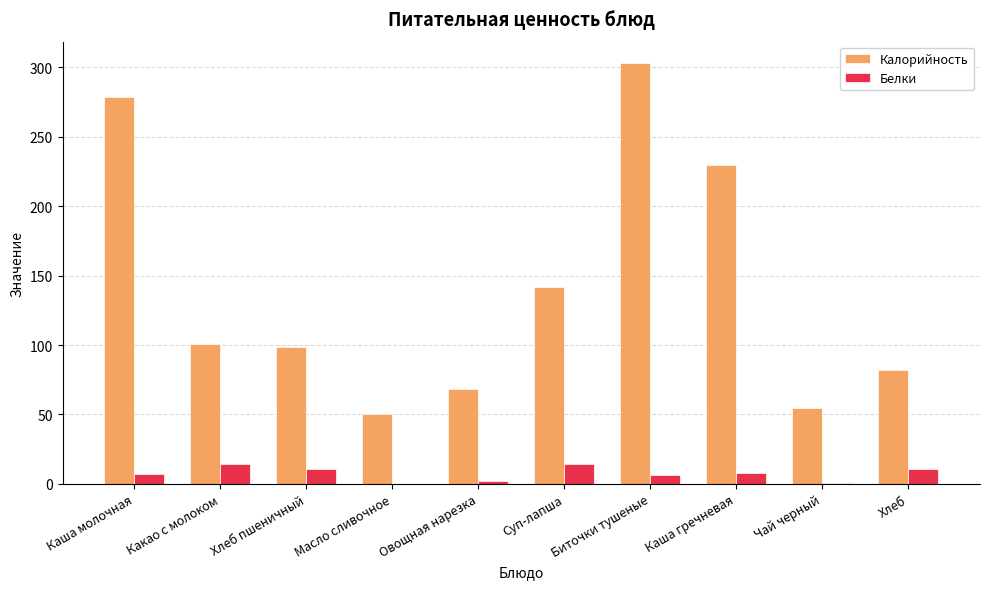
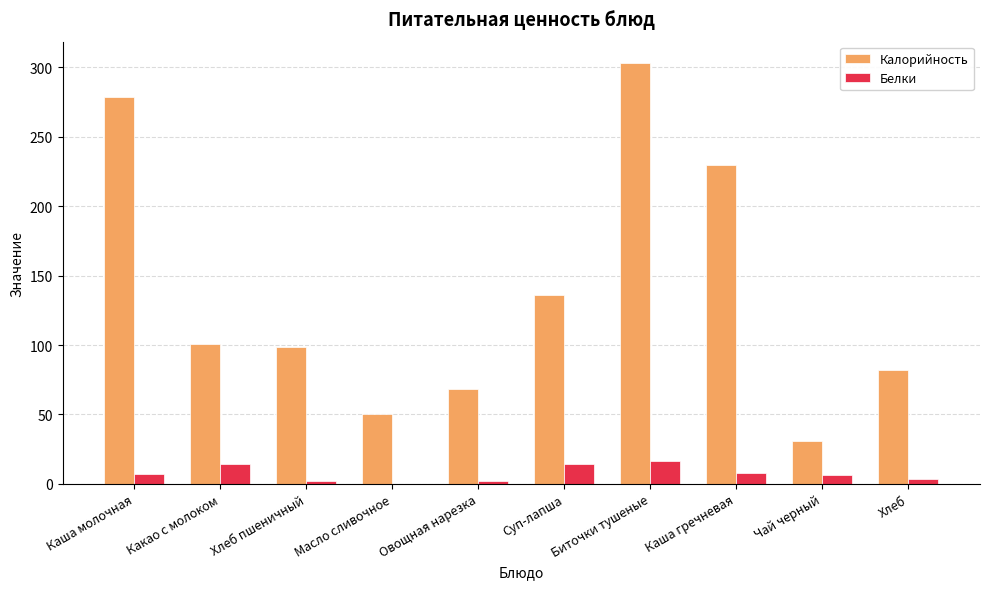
  {
    "Калорийность": {
      "Каша молочная": 279,
      "Какао с молоком": 100,
      "Хлеб пшеничный": 99,
      "Масло сливочное": 50,
      "Овощная нарезка": 68,
-     "Суп-лапша": 142,
+     "Суп-лапша": 136,
      "Биточки тушеные": 303,
      "Каша гречневая": 229,
-     "Чай черный": 55,
+     "Чай черный": 31,
      "Хлеб": 82
    },
    "Белки": {
      "Каша молочная": 7,
      "Какао с молоком": 14,
-     "Хлеб пшеничный": 11,
+     "Хлеб пшеничный": 2,
      "Овощная нарезка": 2,
      "Суп-лапша": 14,
-     "Биточки тушеные": 6,
+     "Биточки тушеные": 17,
      "Каша гречневая": 8,
-     "Чай черный": 1,
-     "Хлеб": 11
+     "Чай черный": 7,
+     "Хлеб": 3
    }
  }
